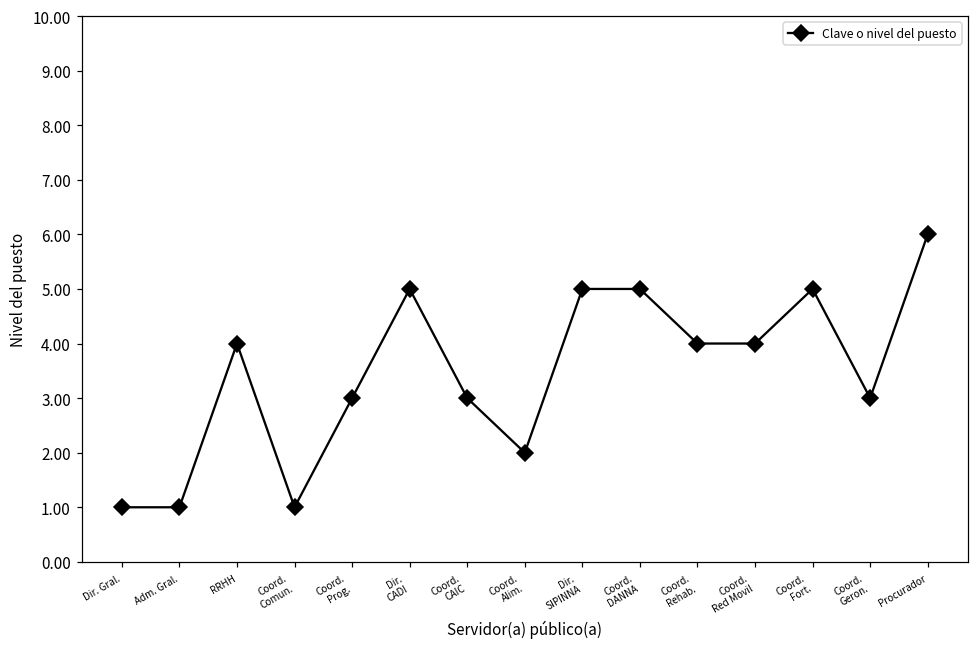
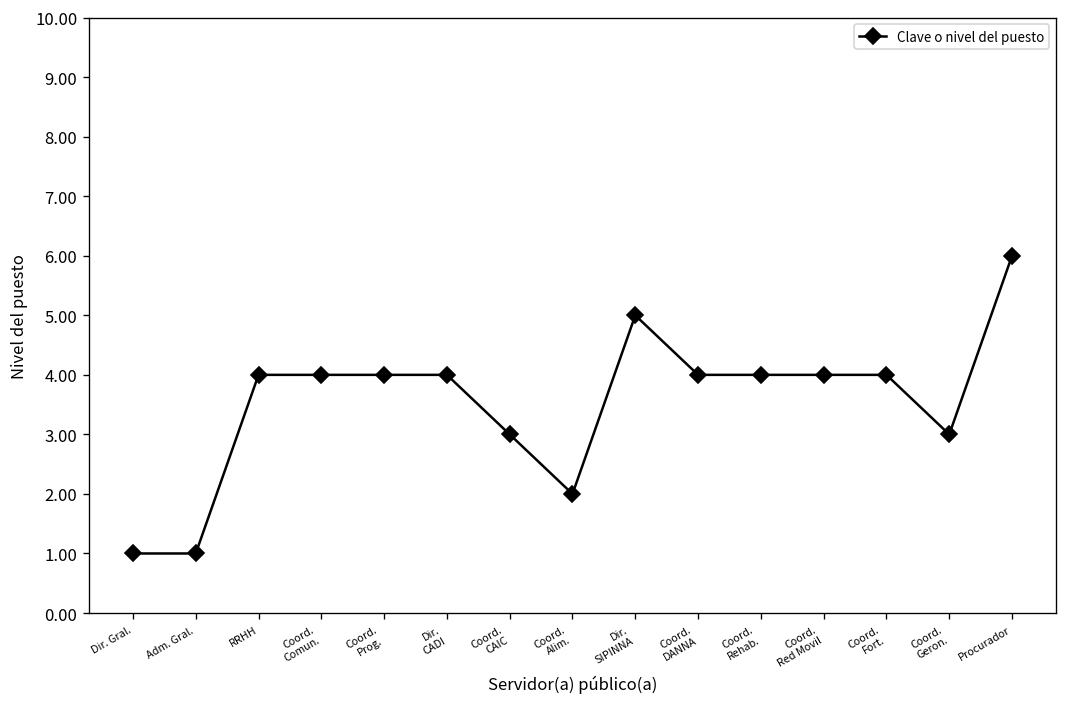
  {
    "Dir. Gral.": 1,
    "Adm. Gral.": 1,
    "RRHH": 4,
-   "Coord. Comun.": 1,
-   "Coord. Prog.": 3,
-   "Dir. CADI": 5,
+   "Coord. Comun.": 4,
+   "Coord. Prog.": 4,
+   "Dir. CADI": 4,
    "Coord. CAIC": 3,
    "Coord. Alim.": 2,
    "Dir. SIPINNA": 5,
-   "Coord. DANNA": 5,
+   "Coord. DANNA": 4,
    "Coord. Rehab.": 4,
    "Coord. Red Movil": 4,
-   "Coord. Fort.": 5,
+   "Coord. Fort.": 4,
    "Coord. Geron.": 3,
    "Procurador": 6
  }
